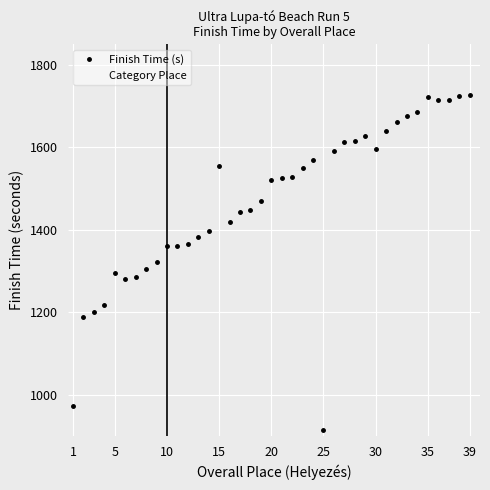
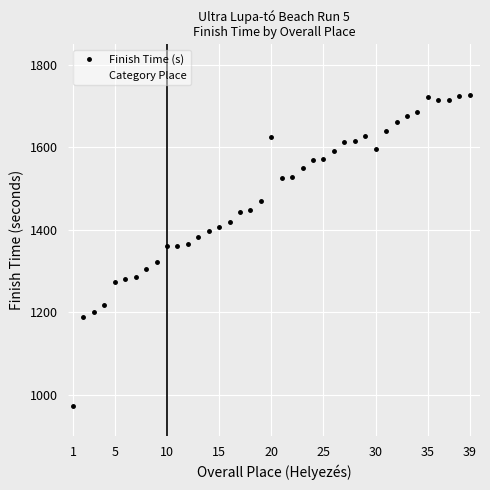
  {
    "Finish Time (s)": {
      "1": 970,
-     "5": 1300,
+     "5": 1270,
      "10": 1360,
-     "15": 1560,
-     "20": 1520,
-     "25": 920,
+     "15": 1410,
+     "20": 1630,
+     "25": 1570,
      "30": 1600,
      "35": 1720,
      "39": 1730
    }
  }
